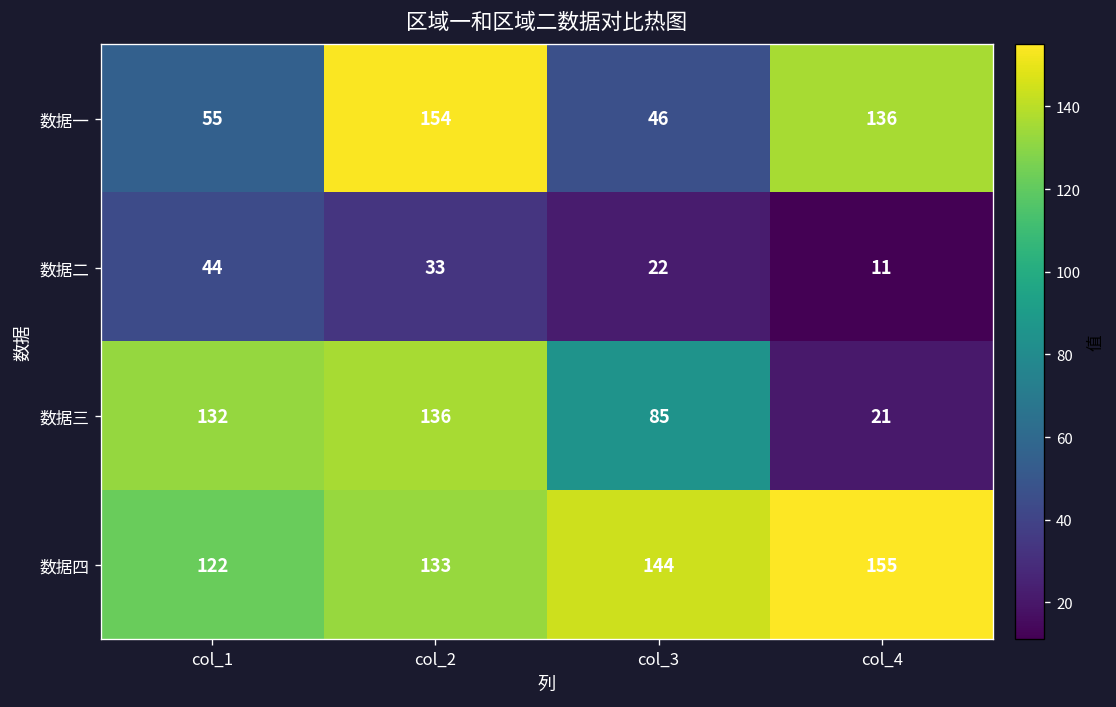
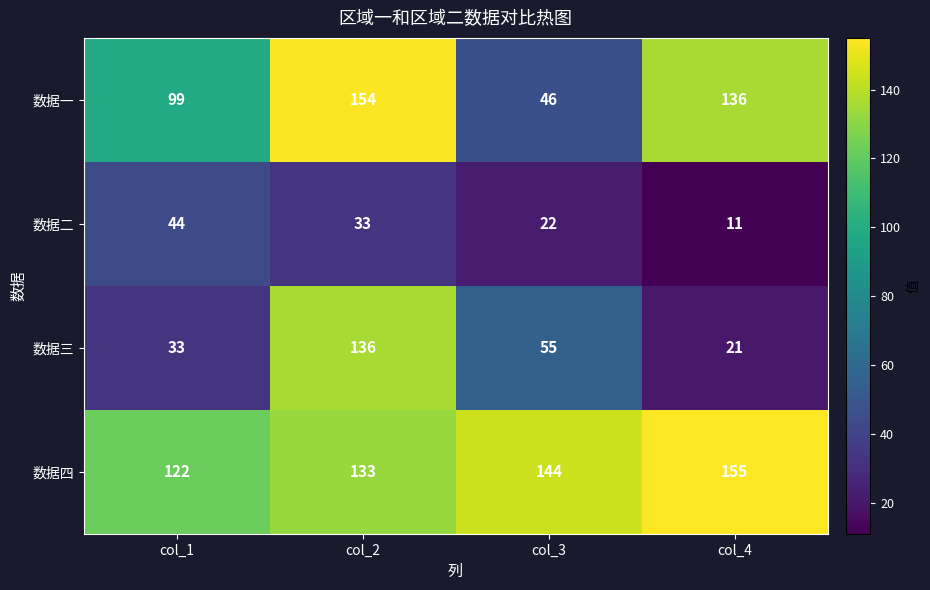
  {
    "数据一": {
-     "col_1": 55,
+     "col_1": 99,
      "col_2": 154,
      "col_3": 46,
      "col_4": 136
    },
    "数据二": {
      "col_1": 44,
      "col_2": 33,
      "col_3": 22,
      "col_4": 11
    },
    "数据三": {
-     "col_1": 132,
+     "col_1": 33,
      "col_2": 136,
-     "col_3": 85,
+     "col_3": 55,
      "col_4": 21
    },
    "数据四": {
      "col_1": 122,
      "col_2": 133,
      "col_3": 144,
      "col_4": 155
    }
  }
